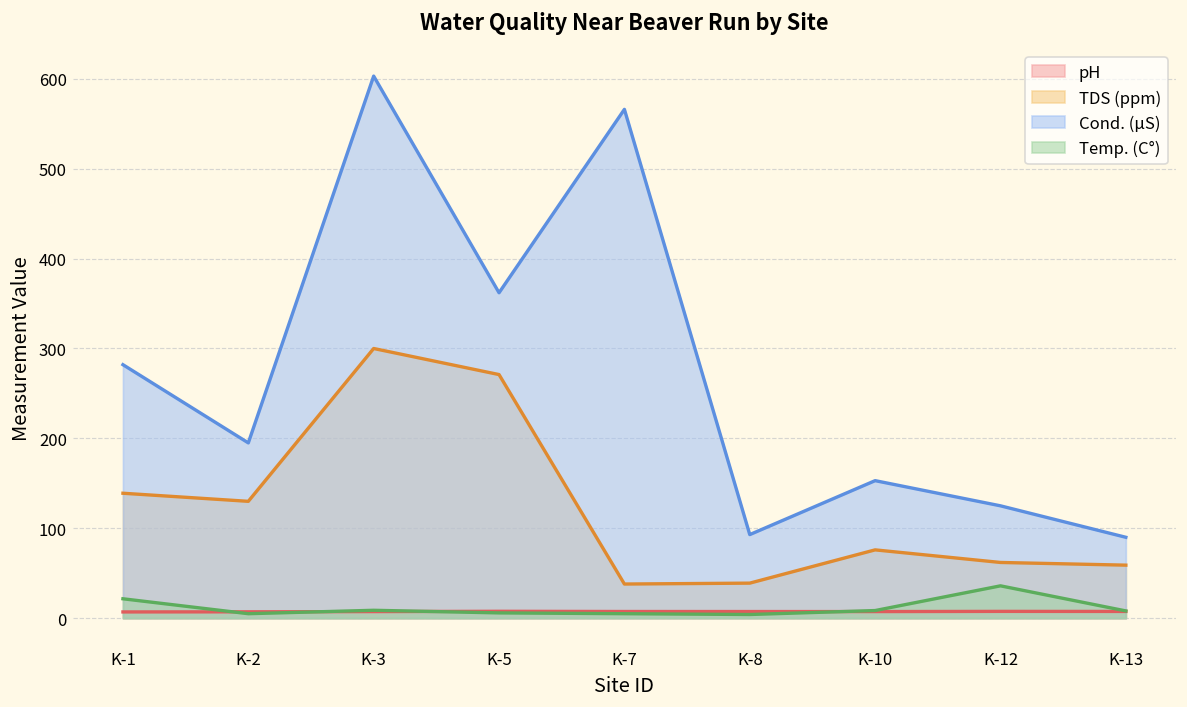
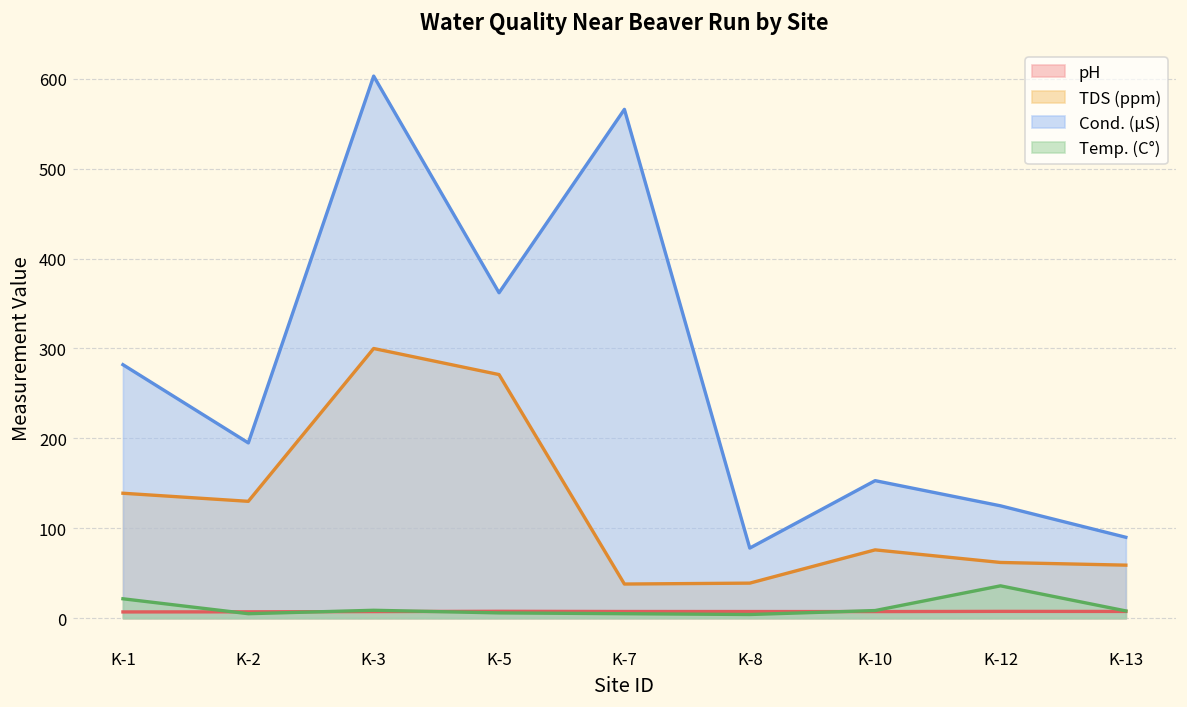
  {
    "Cond. (µS)": {
      "K-1": 280,
      "K-2": 200,
      "K-3": 600,
      "K-5": 360,
      "K-7": 570,
-     "K-8": 90,
+     "K-8": 80,
      "K-10": 150,
      "K-12": 130,
      "K-13": 90
    },
    "Temp. (C°)": {
      "K-1": 20,
      "K-12": 40
    }
  }
